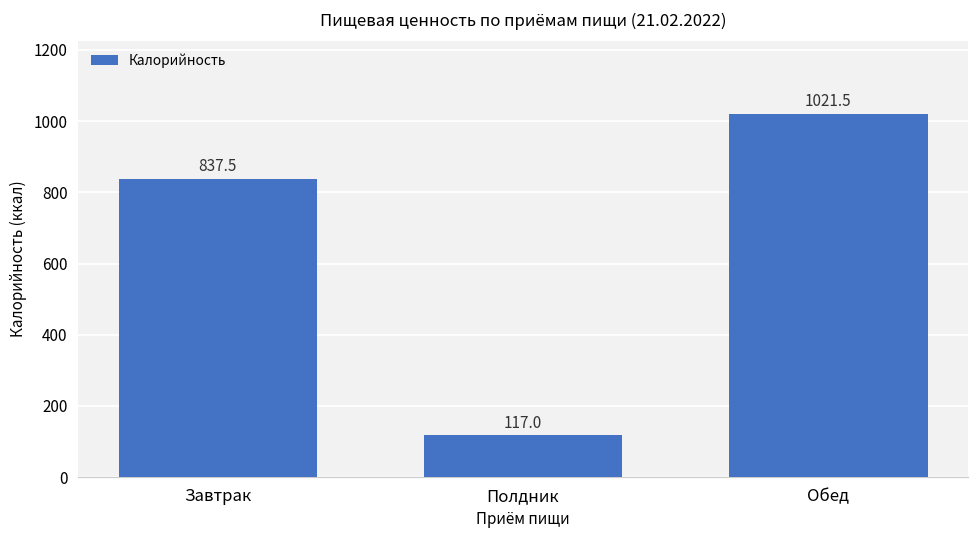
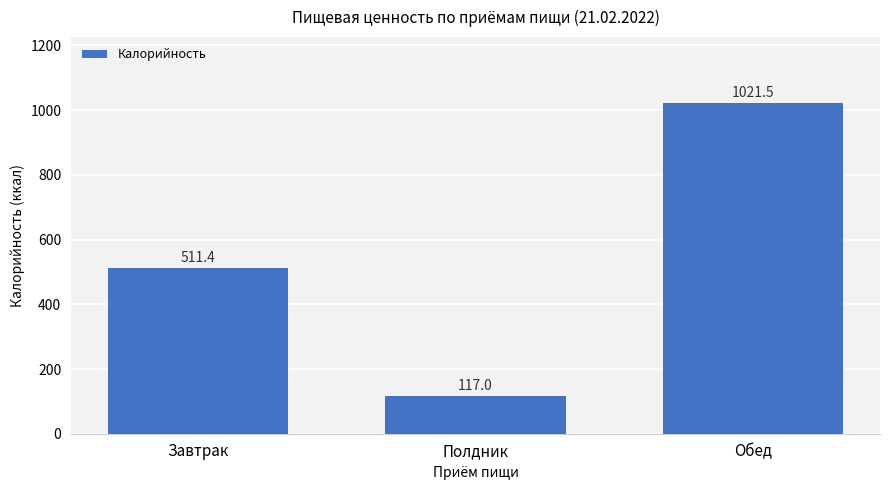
  {
-   "Завтрак": 837.5,
+   "Завтрак": 511.4,
    "Полдник": 117.0,
    "Обед": 1021.5
  }
